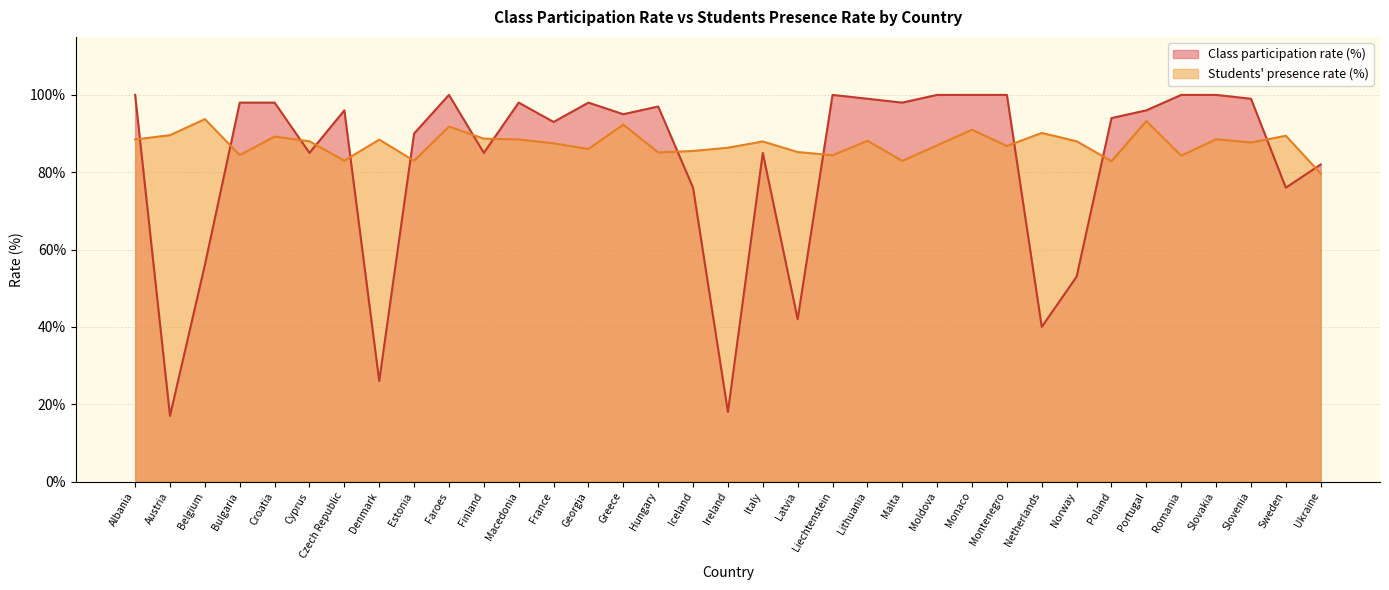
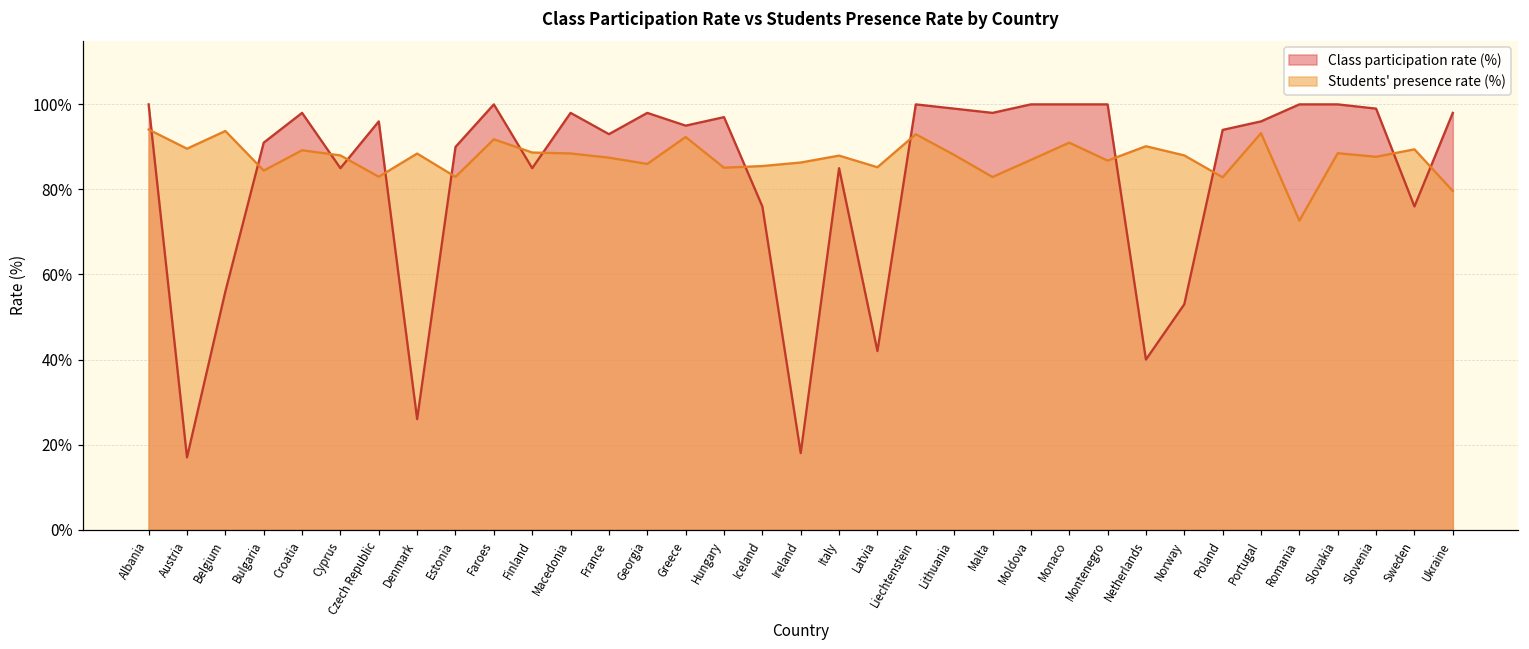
  {
    "Class participation rate (%)": {
      "Albania": "100%",
      "Austria": "17%",
      "Belgium": "56%",
-     "Bulgaria": "98%",
+     "Bulgaria": "91%",
      "Croatia": "98%",
      "Cyprus": "85%",
      "Czech Republic": "96%",
      "Denmark": "26%",
      "Estonia": "90%",
      "Faroes": "100%",
      "Finland": "85%",
      "Macedonia": "98%",
      "France": "93%",
      "Georgia": "98%",
      "Greece": "95%",
      "Hungary": "97%",
      "Iceland": "76%",
      "Ireland": "18%",
      "Italy": "85%",
      "Latvia": "42%",
      "Liechtenstein": "100%",
      "Lithuania": "99%",
      "Malta": "98%",
      "Moldova": "100%",
      "Monaco": "100%",
      "Montenegro": "100%",
      "Netherlands": "40%",
      "Norway": "53%",
      "Poland": "94%",
      "Portugal": "96%",
      "Romania": "100%",
      "Slovakia": "100%",
      "Slovenia": "99%",
      "Sweden": "76%",
-     "Ukraine": "82%"
+     "Ukraine": "98%"
    },
    "Students' presence rate (%)": {
-     "Albania": "88%",
+     "Albania": "94%",
      "Austria": "90%",
      "Belgium": "94%",
      "Bulgaria": "84%",
      "Croatia": "89%",
      "Cyprus": "88%",
      "Czech Republic": "83%",
      "Denmark": "88%",
      "Estonia": "83%",
      "Faroes": "92%",
      "Finland": "89%",
      "Macedonia": "88%",
      "France": "87%",
      "Georgia": "86%",
      "Greece": "92%",
      "Hungary": "85%",
      "Iceland": "86%",
      "Ireland": "86%",
      "Italy": "88%",
      "Latvia": "85%",
-     "Liechtenstein": "84%",
+     "Liechtenstein": "93%",
      "Lithuania": "88%",
      "Malta": "83%",
      "Moldova": "87%",
      "Monaco": "91%",
      "Montenegro": "87%",
      "Netherlands": "90%",
      "Norway": "88%",
      "Poland": "83%",
      "Portugal": "93%",
-     "Romania": "84%",
+     "Romania": "73%",
      "Slovakia": "89%",
      "Slovenia": "88%",
      "Sweden": "89%",
      "Ukraine": "80%"
    }
  }
